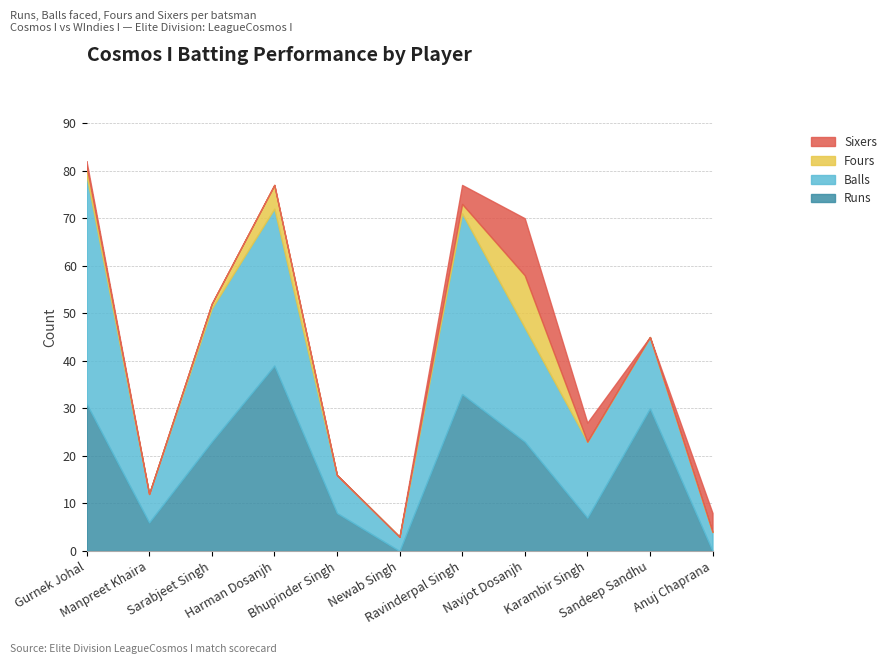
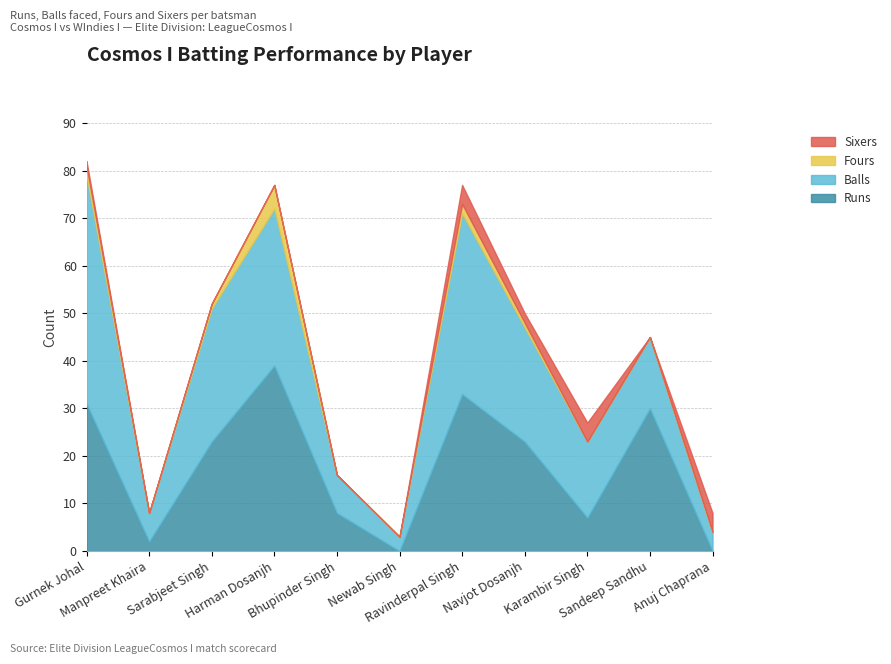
  {
    "Runs": {
      "Gurnek Johal": 31,
-     "Manpreet Khaira": 6,
+     "Manpreet Khaira": 2,
      "Sarabjeet Singh": 23,
      "Harman Dosanjh": 39,
      "Bhupinder Singh": 8,
      "Newab Singh": 0,
      "Ravinderpal Singh": 33,
      "Navjot Dosanjh": 23,
      "Karambir Singh": 7,
      "Sandeep Sandhu": 30,
      "Anuj Chaprana": 0
    },
    "Balls": {
      "Gurnek Johal": 48,
      "Sarabjeet Singh": 28,
      "Harman Dosanjh": 33,
      "Ravinderpal Singh": 38,
      "Navjot Dosanjh": 24
    },
    "Fours": {
      "Gurnek Johal": 2,
      "Ravinderpal Singh": 2,
-     "Navjot Dosanjh": 11
+     "Navjot Dosanjh": 1
    },
    "Sixers": {
      "Gurnek Johal": 1,
      "Ravinderpal Singh": 4,
-     "Navjot Dosanjh": 12,
+     "Navjot Dosanjh": 2,
      "Karambir Singh": 4,
      "Anuj Chaprana": 4
    }
  }
